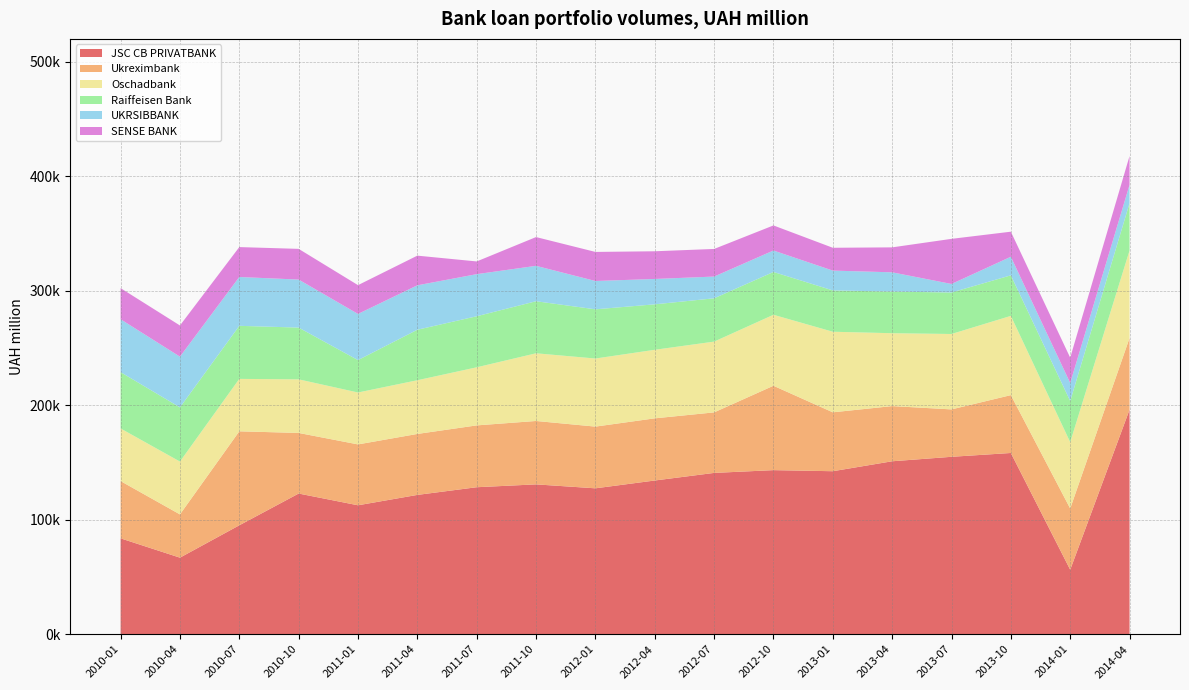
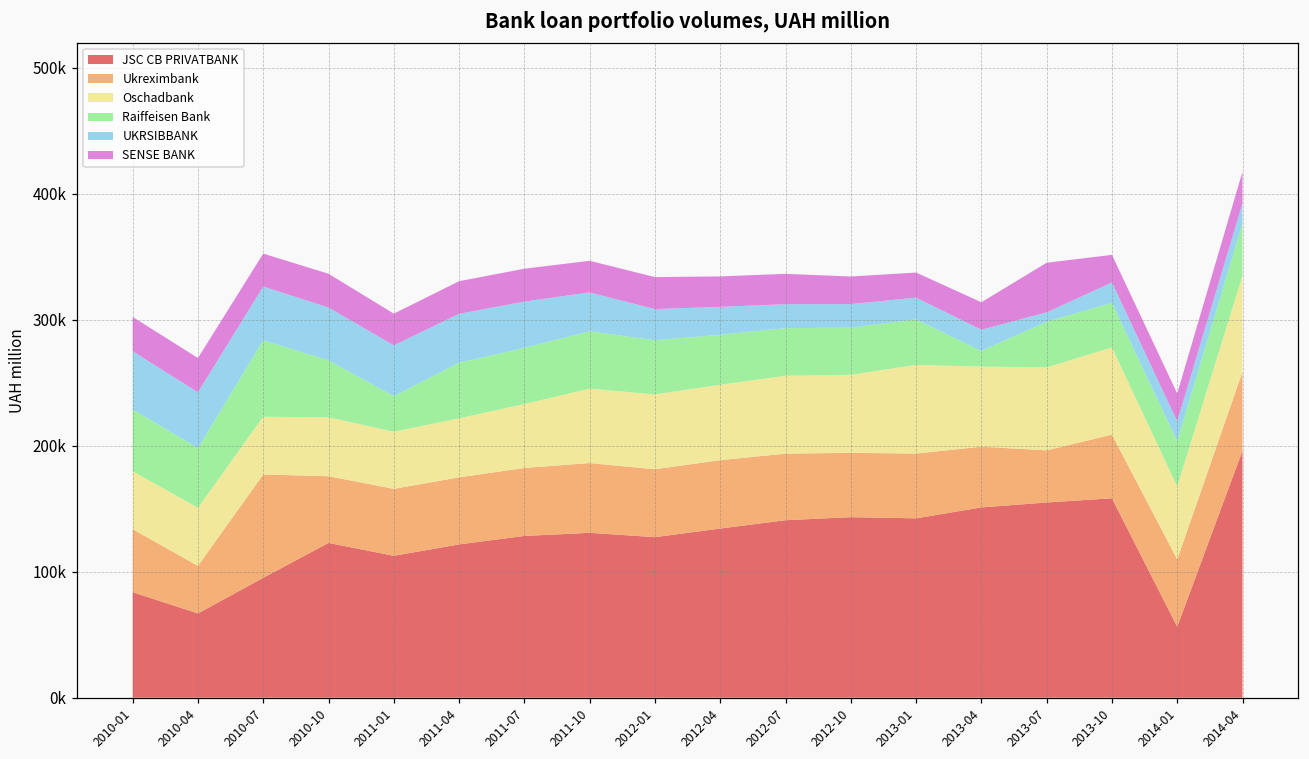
  {
    "JSC CB PRIVATBANK": {
      "2010-01": 84000,
      "2010-04": 67000,
      "2010-07": 95000,
      "2010-10": 123000,
      "2011-01": 113000,
      "2011-04": 122000,
      "2011-07": 128000,
      "2011-10": 131000,
      "2012-01": 127000,
      "2012-04": 134000,
      "2012-07": 141000,
      "2012-10": 143000,
      "2013-01": 142000,
      "2013-04": 151000,
      "2013-07": 155000,
      "2013-10": 158000,
      "2014-01": 56000,
      "2014-04": 196000
    },
    "Ukreximbank": {
      "2010-01": 50000,
      "2010-04": 38000,
      "2010-07": 82000,
      "2010-10": 53000,
      "2011-01": 53000,
      "2011-04": 53000,
      "2011-07": 54000,
      "2011-10": 55000,
      "2012-01": 54000,
      "2012-04": 54000,
      "2012-07": 53000,
-     "2012-10": 74000,
+     "2012-10": 51000,
      "2013-01": 51000,
      "2013-04": 48000,
      "2013-07": 41000,
      "2013-10": 51000,
      "2014-01": 53000,
      "2014-04": 63000
    },
    "Oschadbank": {
      "2010-01": 46000,
      "2010-04": 46000,
      "2010-07": 46000,
      "2010-10": 47000,
      "2011-01": 45000,
      "2011-04": 47000,
      "2011-07": 51000,
      "2011-10": 59000,
      "2012-01": 59000,
      "2012-04": 60000,
      "2012-07": 62000,
      "2012-10": 62000,
      "2013-01": 70000,
      "2013-04": 64000,
      "2013-07": 66000,
      "2013-10": 69000,
      "2014-01": 58000,
      "2014-04": 76000
    },
    "Raiffeisen Bank": {
      "2010-01": 49000,
      "2010-04": 47000,
-     "2010-07": 46000,
+     "2010-07": 61000,
      "2010-10": 45000,
      "2011-01": 28000,
      "2011-04": 44000,
      "2011-07": 45000,
      "2011-10": 45000,
      "2012-01": 43000,
      "2012-04": 40000,
      "2012-07": 38000,
      "2012-10": 37000,
      "2013-01": 36000,
-     "2013-04": 36000,
+     "2013-04": 12000,
      "2013-07": 36000,
      "2013-10": 35000,
      "2014-01": 36000,
      "2014-04": 41000
    },
    "UKRSIBBANK": {
      "2010-01": 46000,
      "2010-04": 44000,
      "2010-07": 43000,
      "2010-10": 42000,
      "2011-01": 40000,
      "2011-04": 39000,
      "2011-07": 37000,
      "2011-10": 31000,
      "2012-01": 25000,
      "2012-04": 22000,
      "2012-07": 19000,
      "2012-10": 19000,
      "2013-01": 17000,
      "2013-04": 17000,
      "2013-07": 7000,
      "2013-10": 16000,
      "2014-01": 16000,
      "2014-04": 16000
    },
    "SENSE BANK": {
      "2010-01": 27000,
      "2010-04": 27000,
      "2010-07": 26000,
      "2010-10": 27000,
      "2011-01": 25000,
      "2011-04": 26000,
-     "2011-07": 11000,
+     "2011-07": 26000,
      "2011-10": 25000,
      "2012-01": 25000,
      "2012-04": 24000,
      "2012-07": 24000,
      "2012-10": 22000,
      "2013-01": 20000,
      "2013-04": 22000,
      "2013-07": 39000,
      "2013-10": 22000,
      "2014-01": 22000,
      "2014-04": 25000
    }
  }
